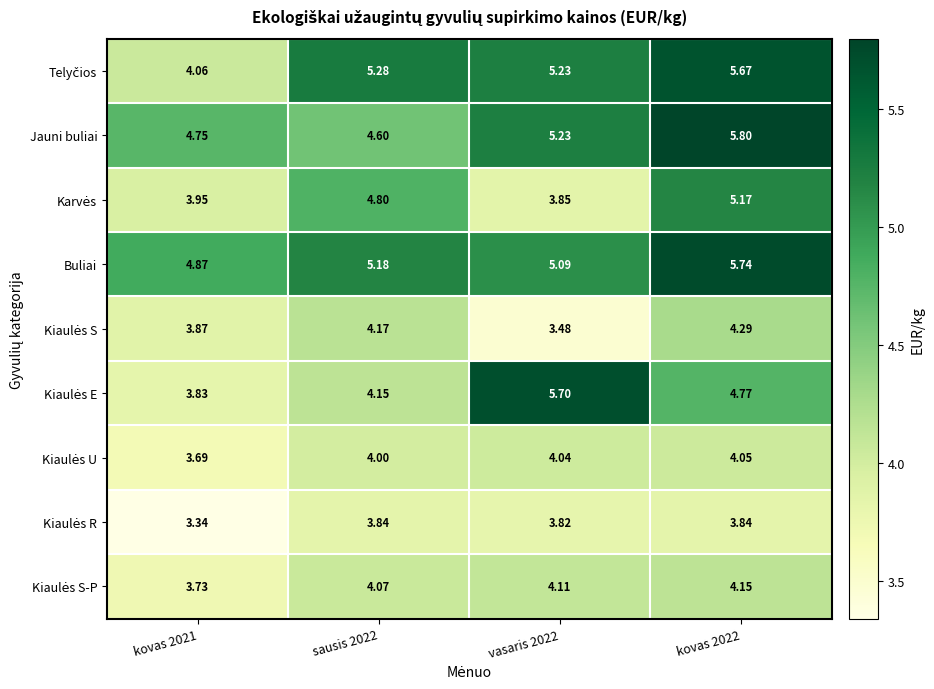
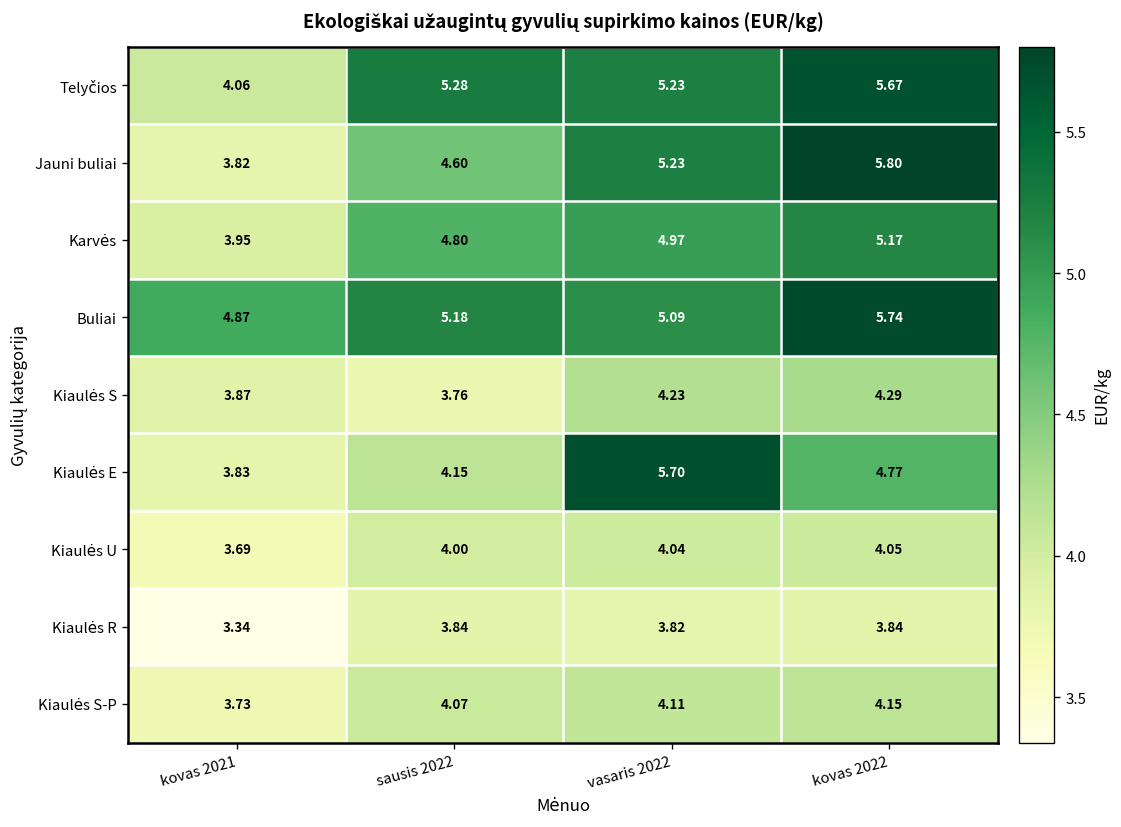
  {
    "Telyčios": {
      "kovas 2021": 4.06,
      "sausis 2022": 5.28,
      "vasaris 2022": 5.23,
      "kovas 2022": 5.67
    },
    "Jauni buliai": {
-     "kovas 2021": 4.75,
+     "kovas 2021": 3.82,
      "sausis 2022": 4.60,
      "vasaris 2022": 5.23,
      "kovas 2022": 5.80
    },
    "Karvės": {
      "kovas 2021": 3.95,
      "sausis 2022": 4.80,
-     "vasaris 2022": 3.85,
+     "vasaris 2022": 4.97,
      "kovas 2022": 5.17
    },
    "Buliai": {
      "kovas 2021": 4.87,
      "sausis 2022": 5.18,
      "vasaris 2022": 5.09,
      "kovas 2022": 5.74
    },
    "Kiaulės S": {
      "kovas 2021": 3.87,
-     "sausis 2022": 4.17,
-     "vasaris 2022": 3.48,
+     "sausis 2022": 3.76,
+     "vasaris 2022": 4.23,
      "kovas 2022": 4.29
    },
    "Kiaulės E": {
      "kovas 2021": 3.83,
      "sausis 2022": 4.15,
      "vasaris 2022": 5.70,
      "kovas 2022": 4.77
    },
    "Kiaulės U": {
      "kovas 2021": 3.69,
      "sausis 2022": 4.00,
      "vasaris 2022": 4.04,
      "kovas 2022": 4.05
    },
    "Kiaulės R": {
      "kovas 2021": 3.34,
      "sausis 2022": 3.84,
      "vasaris 2022": 3.82,
      "kovas 2022": 3.84
    },
    "Kiaulės S-P": {
      "kovas 2021": 3.73,
      "sausis 2022": 4.07,
      "vasaris 2022": 4.11,
      "kovas 2022": 4.15
    }
  }
